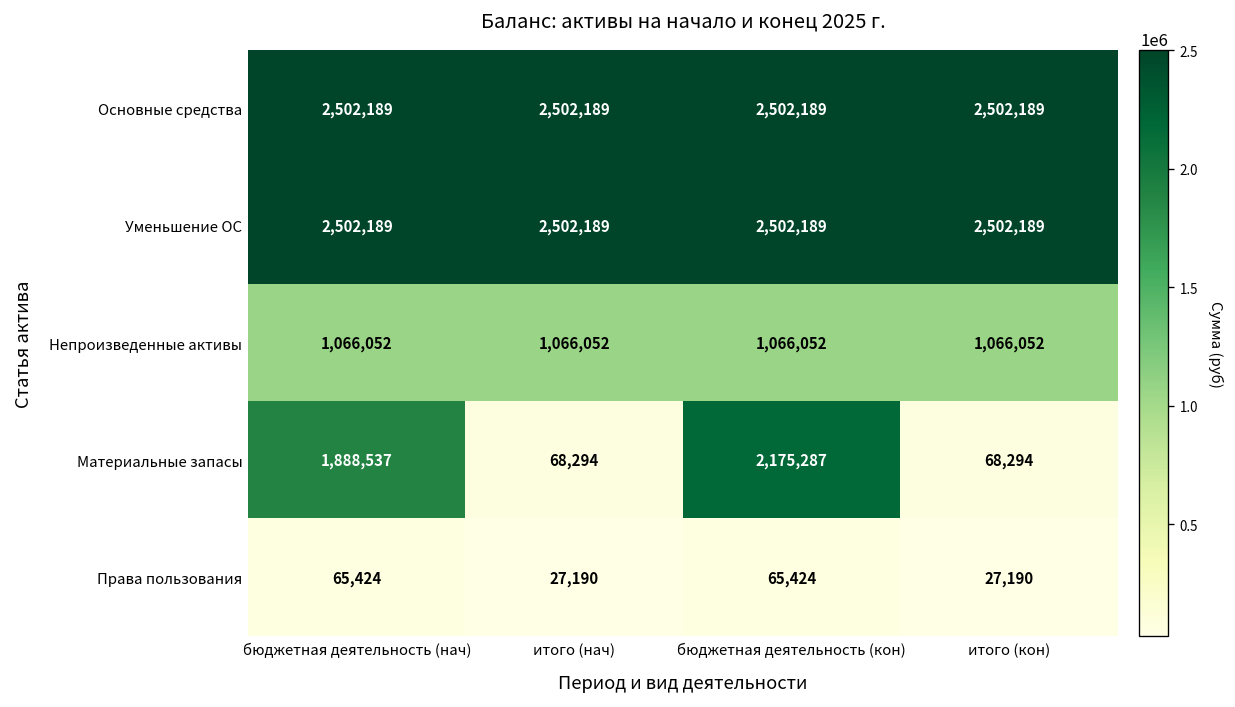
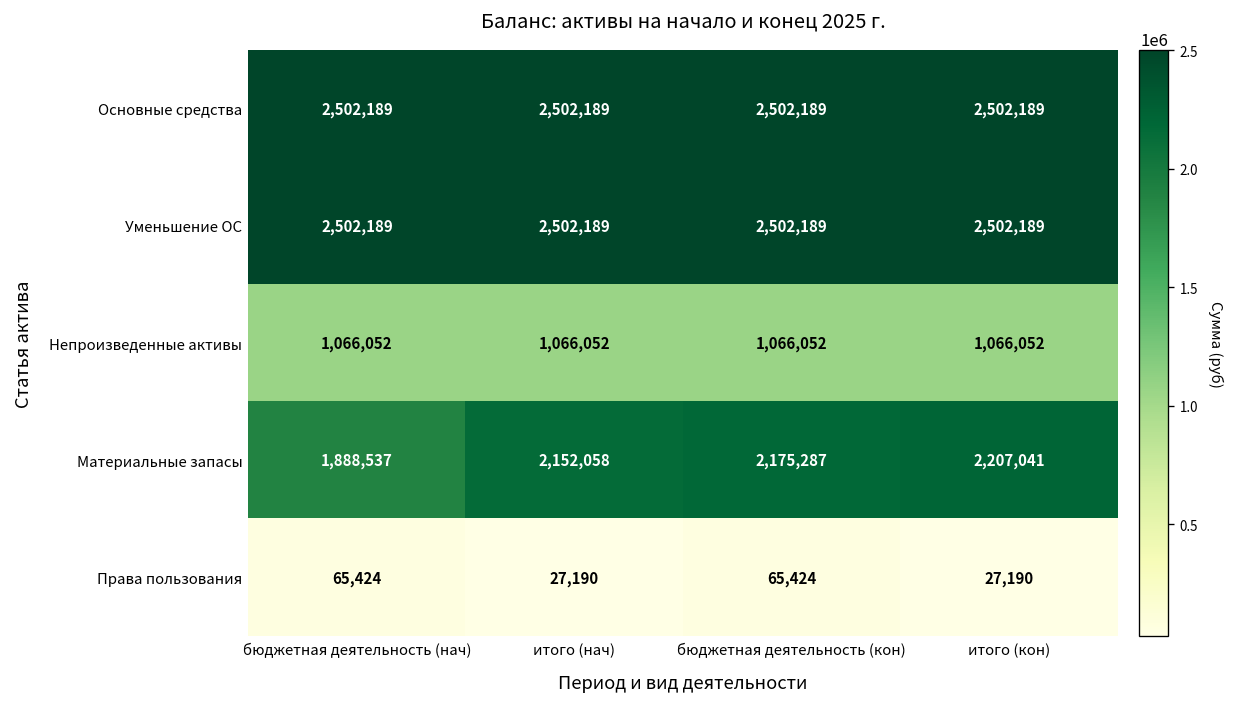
  {
    "Основные средства": {
      "бюджетная деятельность (нач)": "2,502,189",
      "итого (нач)": "2,502,189",
      "бюджетная деятельность (кон)": "2,502,189",
      "итого (кон)": "2,502,189"
    },
    "Уменьшение ОС": {
      "бюджетная деятельность (нач)": "2,502,189",
      "итого (нач)": "2,502,189",
      "бюджетная деятельность (кон)": "2,502,189",
      "итого (кон)": "2,502,189"
    },
    "Непроизведенные активы": {
      "бюджетная деятельность (нач)": "1,066,052",
      "итого (нач)": "1,066,052",
      "бюджетная деятельность (кон)": "1,066,052",
      "итого (кон)": "1,066,052"
    },
    "Материальные запасы": {
      "бюджетная деятельность (нач)": "1,888,537",
-     "итого (нач)": "68,294",
+     "итого (нач)": "2,152,058",
      "бюджетная деятельность (кон)": "2,175,287",
-     "итого (кон)": "68,294"
+     "итого (кон)": "2,207,041"
    },
    "Права пользования": {
      "бюджетная деятельность (нач)": "65,424",
      "итого (нач)": "27,190",
      "бюджетная деятельность (кон)": "65,424",
      "итого (кон)": "27,190"
    }
  }
